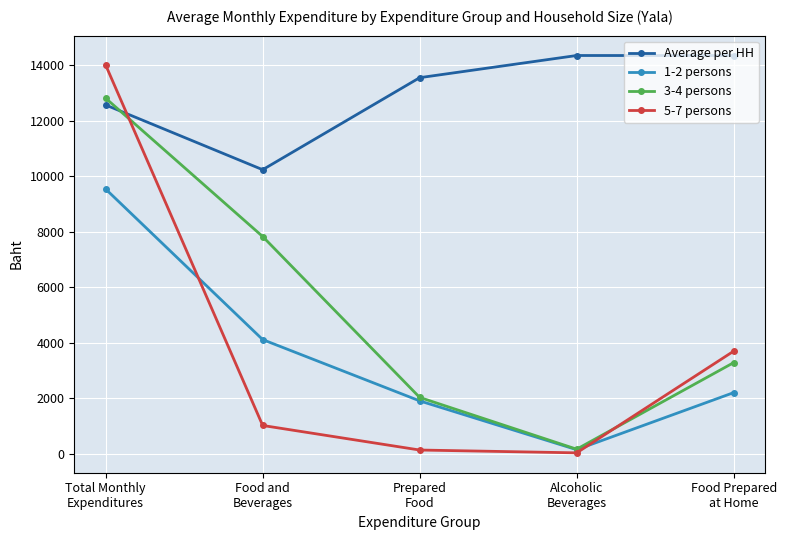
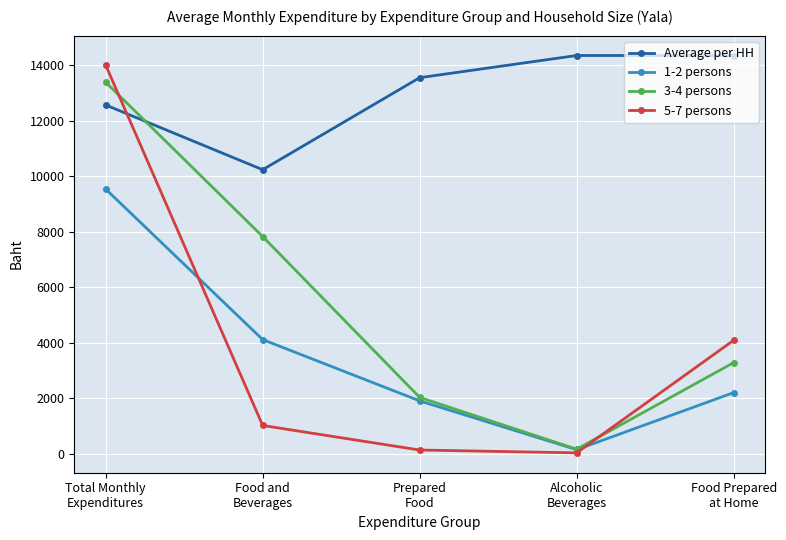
  {
    "3-4 persons": {
-     "Total Monthly Expenditures": 12800,
+     "Total Monthly Expenditures": 13400,
      "Food and Beverages": 7800,
      "Prepared Food": 2000,
      "Food Prepared at Home": 3300
    },
    "5-7 persons": {
      "Total Monthly Expenditures": 14000,
      "Food and Beverages": 1000,
      "Prepared Food": 100,
      "Alcoholic Beverages": 0,
-     "Food Prepared at Home": 3700
+     "Food Prepared at Home": 4100
    }
  }
